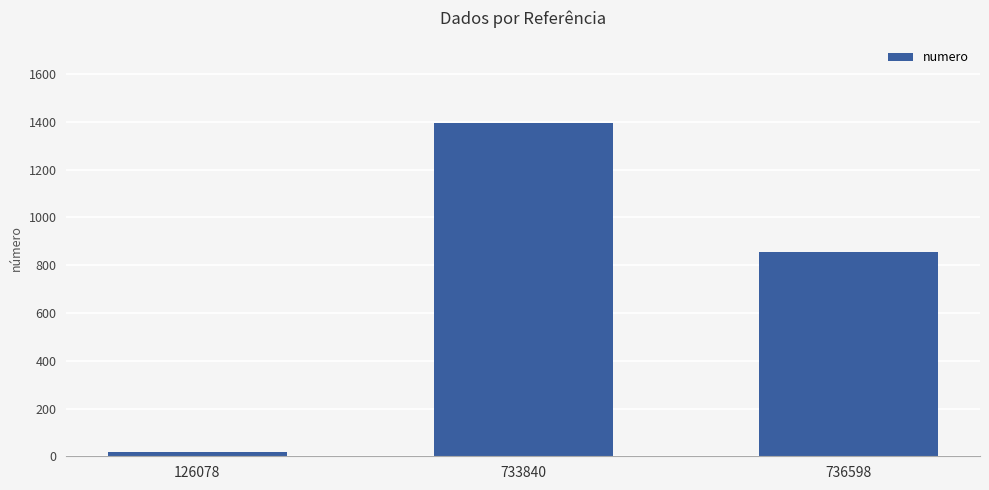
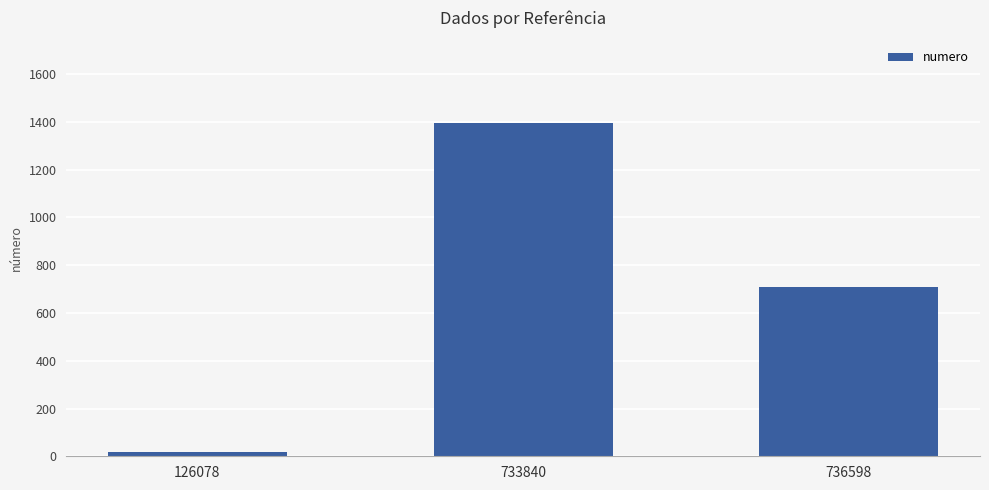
  {
    "126078": 20,
    "733840": 1390,
-   "736598": 850
+   "736598": 710
  }
